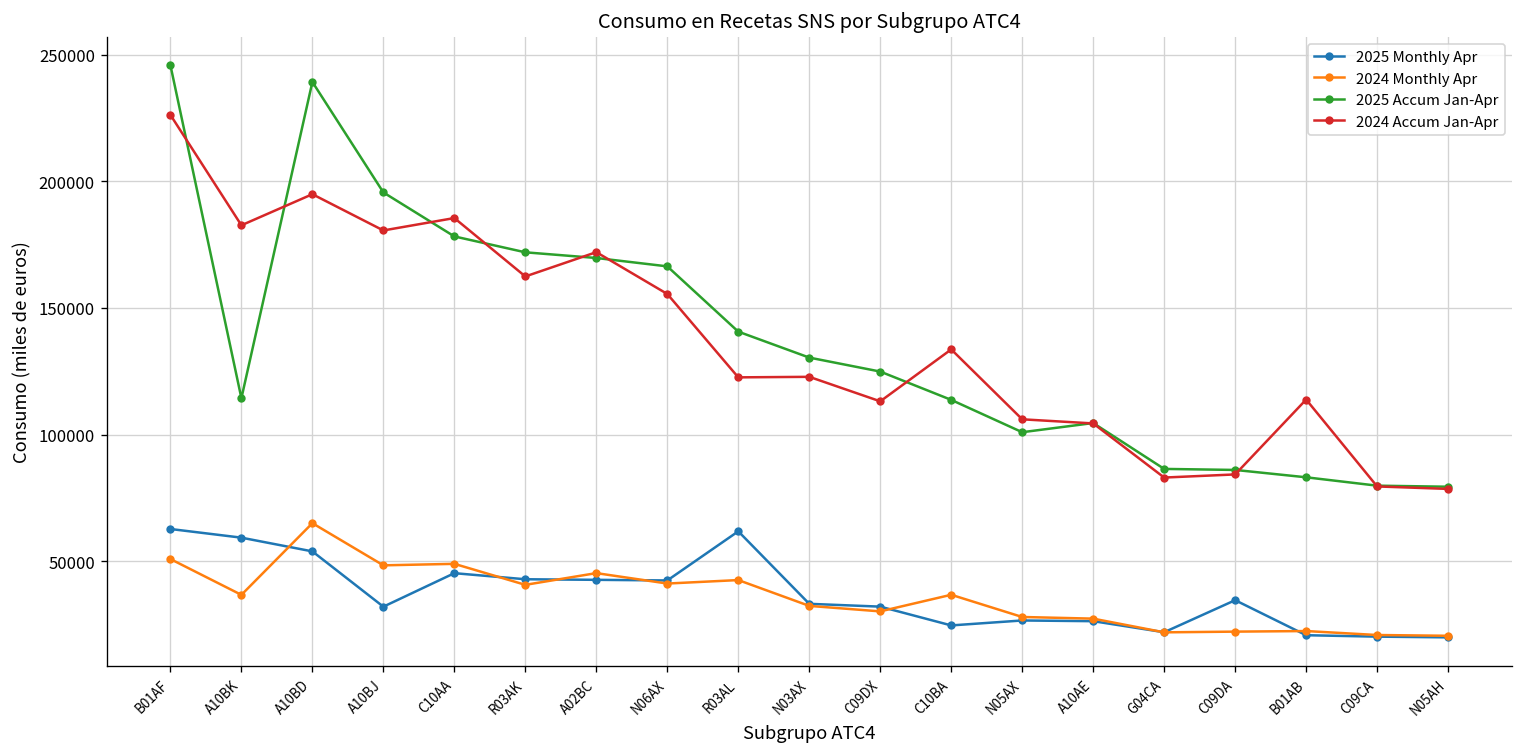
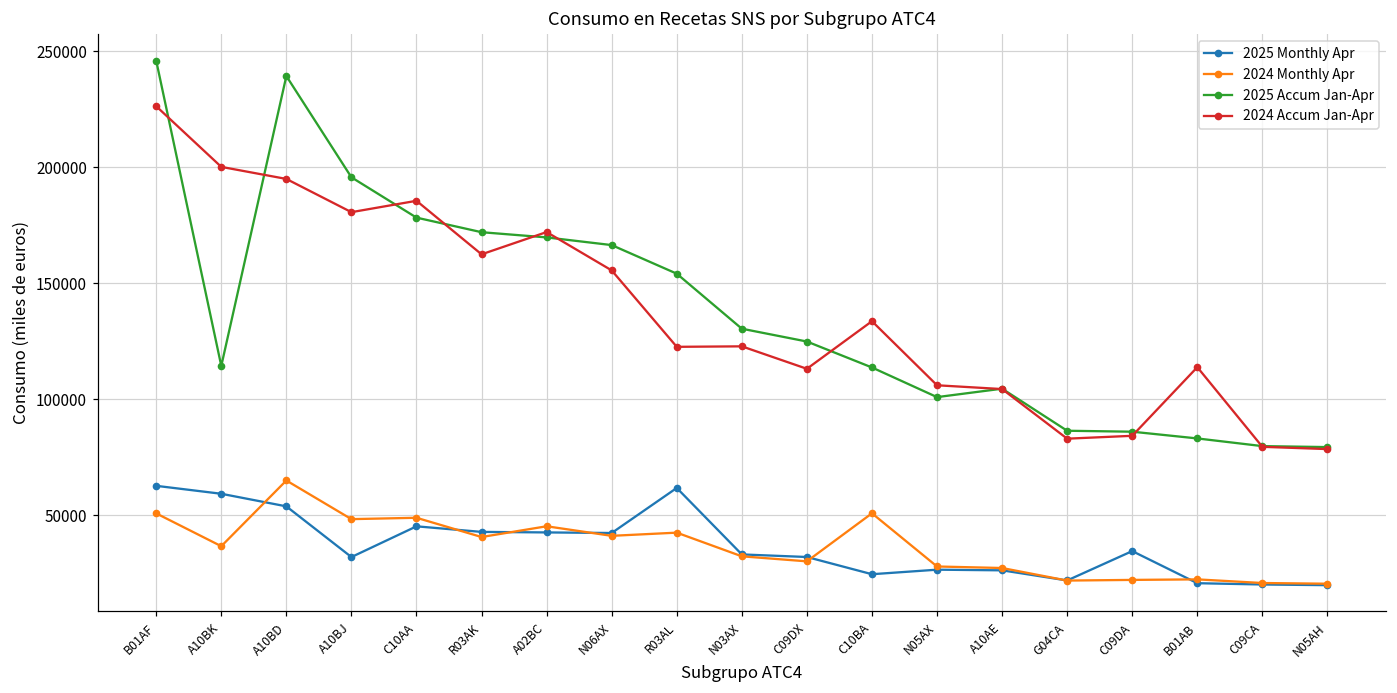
  {
    "2025 Monthly Apr": {
      "B01AF": 63000,
      "A10BK": 59000,
      "A10BD": 54000,
      "A10BJ": 32000,
      "C10AA": 45000,
      "R03AK": 43000,
      "A02BC": 43000,
      "N06AX": 42000,
      "R03AL": 62000,
      "C09DX": 32000,
      "C10BA": 25000,
      "N05AX": 27000,
      "C09DA": 35000,
      "B01AB": 21000
    },
    "2024 Monthly Apr": {
      "B01AF": 51000,
      "A10BK": 37000,
      "A10BD": 65000,
      "A10BJ": 48000,
      "C10AA": 49000,
      "R03AK": 41000,
      "A02BC": 45000,
      "N06AX": 41000,
      "R03AL": 43000,
      "C09DX": 30000,
-     "C10BA": 37000,
+     "C10BA": 51000,
      "N05AX": 28000,
      "C09DA": 22000,
      "B01AB": 22000
    },
    "2025 Accum Jan-Apr": {
      "B01AF": 246000,
      "A10BK": 114000,
      "A10BD": 239000,
      "A10BJ": 196000,
      "C10AA": 178000,
      "R03AK": 172000,
      "A02BC": 170000,
      "N06AX": 166000,
-     "R03AL": 141000,
+     "R03AL": 154000,
      "N03AX": 130000,
      "C09DX": 125000,
      "C10BA": 114000,
      "N05AX": 101000,
      "G04CA": 86000,
      "C09DA": 86000,
      "B01AB": 83000
    },
    "2024 Accum Jan-Apr": {
      "B01AF": 226000,
-     "A10BK": 183000,
+     "A10BK": 200000,
      "A10BD": 195000,
      "A10BJ": 181000,
      "C10AA": 186000,
      "R03AK": 162000,
      "A02BC": 172000,
      "N06AX": 156000,
      "R03AL": 123000,
      "N03AX": 123000,
      "C09DX": 113000,
      "C10BA": 134000,
      "N05AX": 106000,
      "G04CA": 83000,
      "C09DA": 84000,
      "B01AB": 114000
    }
  }
